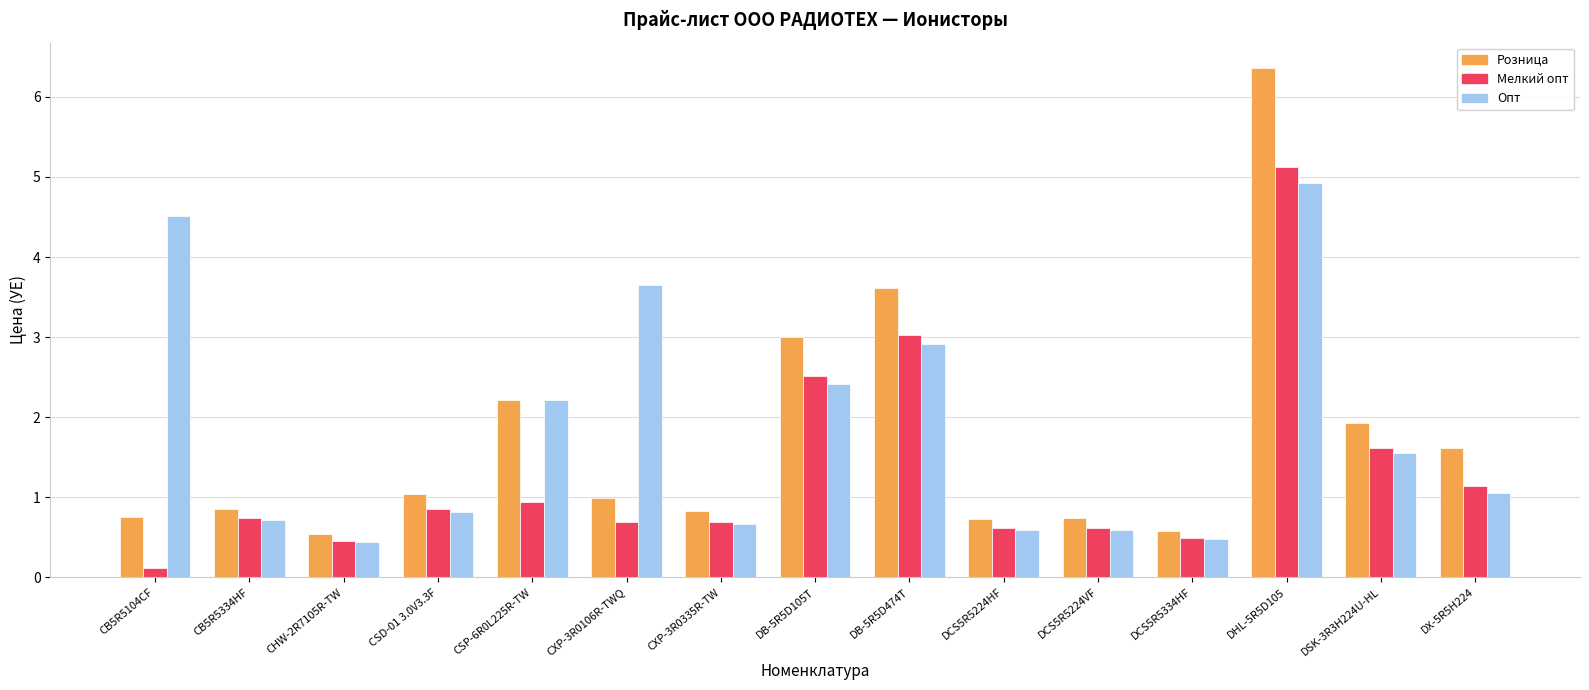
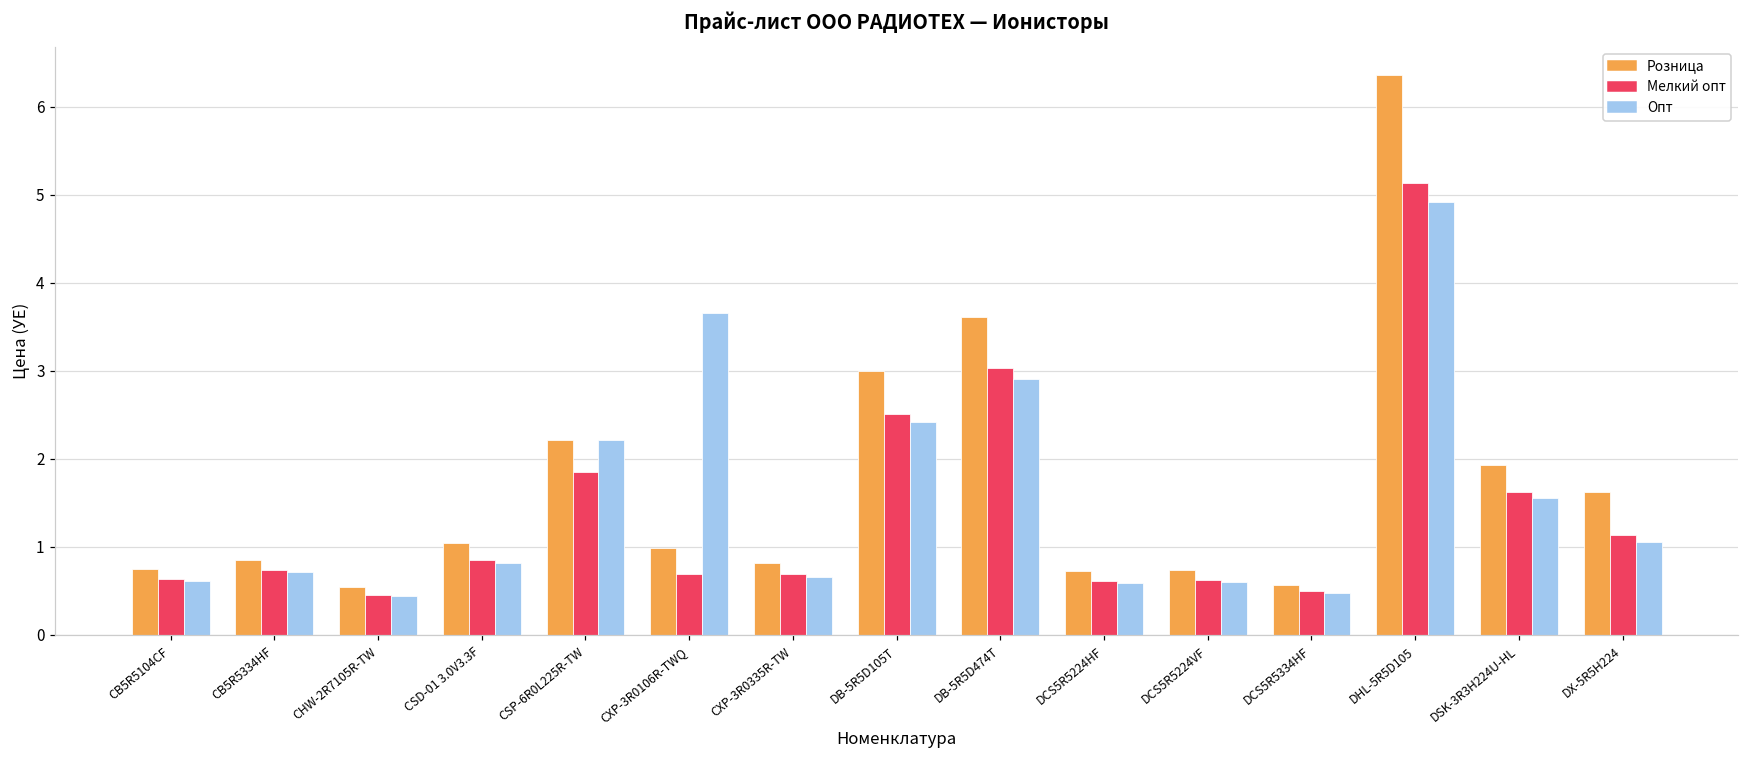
  {
    "Розница": {
      "CB5R5104CF": 0.8,
      "CB5R5334HF": 0.9,
      "CHW-2R7105R-TW": 0.5,
      "CSD-01 3.0V3.3F": 1.0,
      "CSP-6R0L225R-TW": 2.2,
      "CXP-3R0106R-TWQ": 1.0,
      "CXP-3R0335R-TW": 0.8,
      "DB-5R5D105T": 3.0,
      "DB-5R5D474T": 3.6,
      "DCS5R5224HF": 0.7,
      "DCS5R5224VF": 0.7,
      "DCS5R5334HF": 0.6,
      "DHL-5R5D105": 6.4,
      "DSK-3R3H224U-HL": 1.9,
      "DX-5R5H224": 1.6
    },
    "Мелкий опт": {
-     "CB5R5104CF": 0.1,
+     "CB5R5104CF": 0.6,
      "CB5R5334HF": 0.7,
      "CHW-2R7105R-TW": 0.5,
      "CSD-01 3.0V3.3F": 0.9,
-     "CSP-6R0L225R-TW": 0.9,
+     "CSP-6R0L225R-TW": 1.9,
      "CXP-3R0106R-TWQ": 0.7,
      "CXP-3R0335R-TW": 0.7,
      "DB-5R5D105T": 2.5,
      "DB-5R5D474T": 3.0,
      "DCS5R5224HF": 0.6,
      "DCS5R5224VF": 0.6,
      "DCS5R5334HF": 0.5,
      "DHL-5R5D105": 5.1,
      "DSK-3R3H224U-HL": 1.6,
      "DX-5R5H224": 1.1
    },
    "Опт": {
-     "CB5R5104CF": 4.5,
+     "CB5R5104CF": 0.6,
      "CB5R5334HF": 0.7,
      "CHW-2R7105R-TW": 0.4,
      "CSD-01 3.0V3.3F": 0.8,
      "CSP-6R0L225R-TW": 2.2,
      "CXP-3R0106R-TWQ": 3.7,
      "CXP-3R0335R-TW": 0.7,
      "DB-5R5D105T": 2.4,
      "DB-5R5D474T": 2.9,
      "DCS5R5224HF": 0.6,
      "DCS5R5224VF": 0.6,
      "DCS5R5334HF": 0.5,
      "DHL-5R5D105": 4.9,
      "DSK-3R3H224U-HL": 1.6,
      "DX-5R5H224": 1.1
    }
  }
